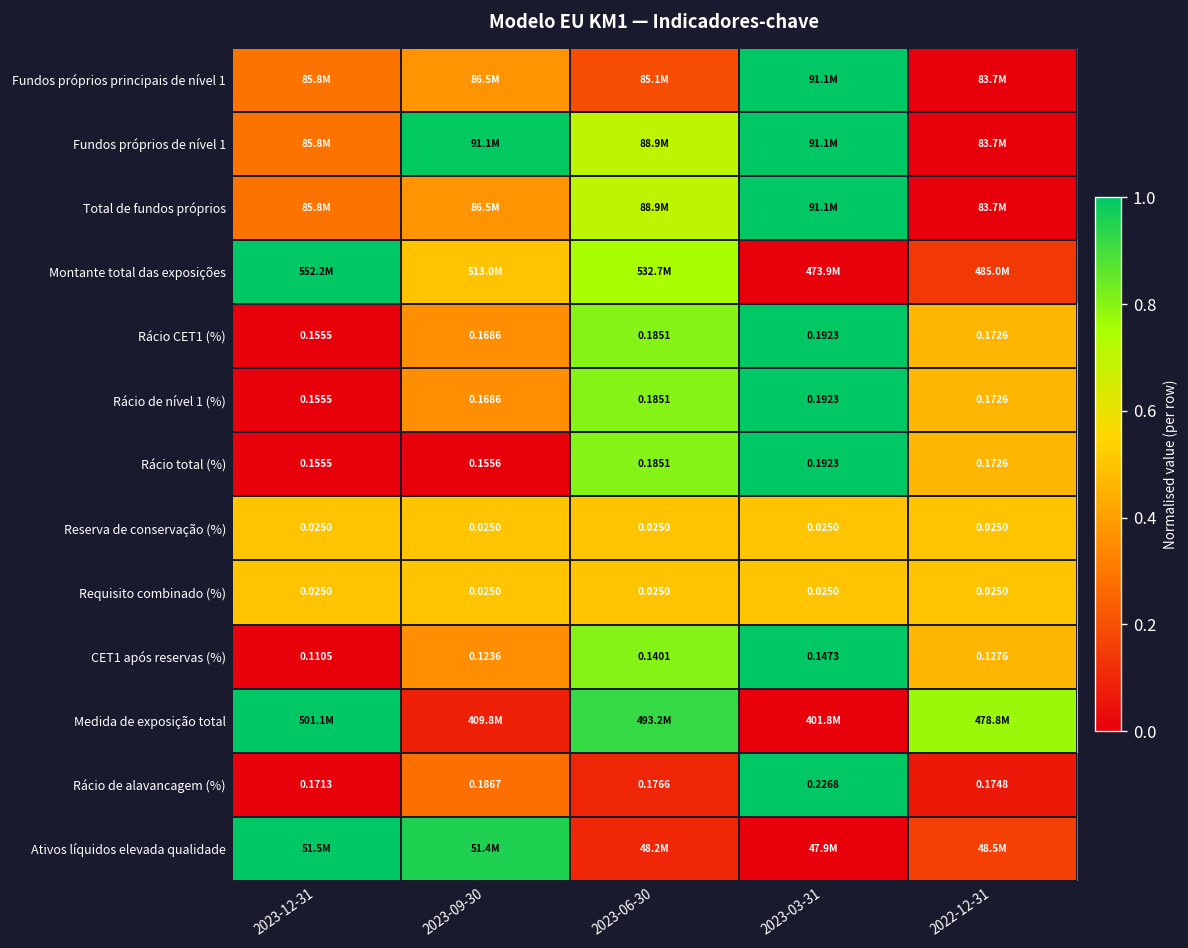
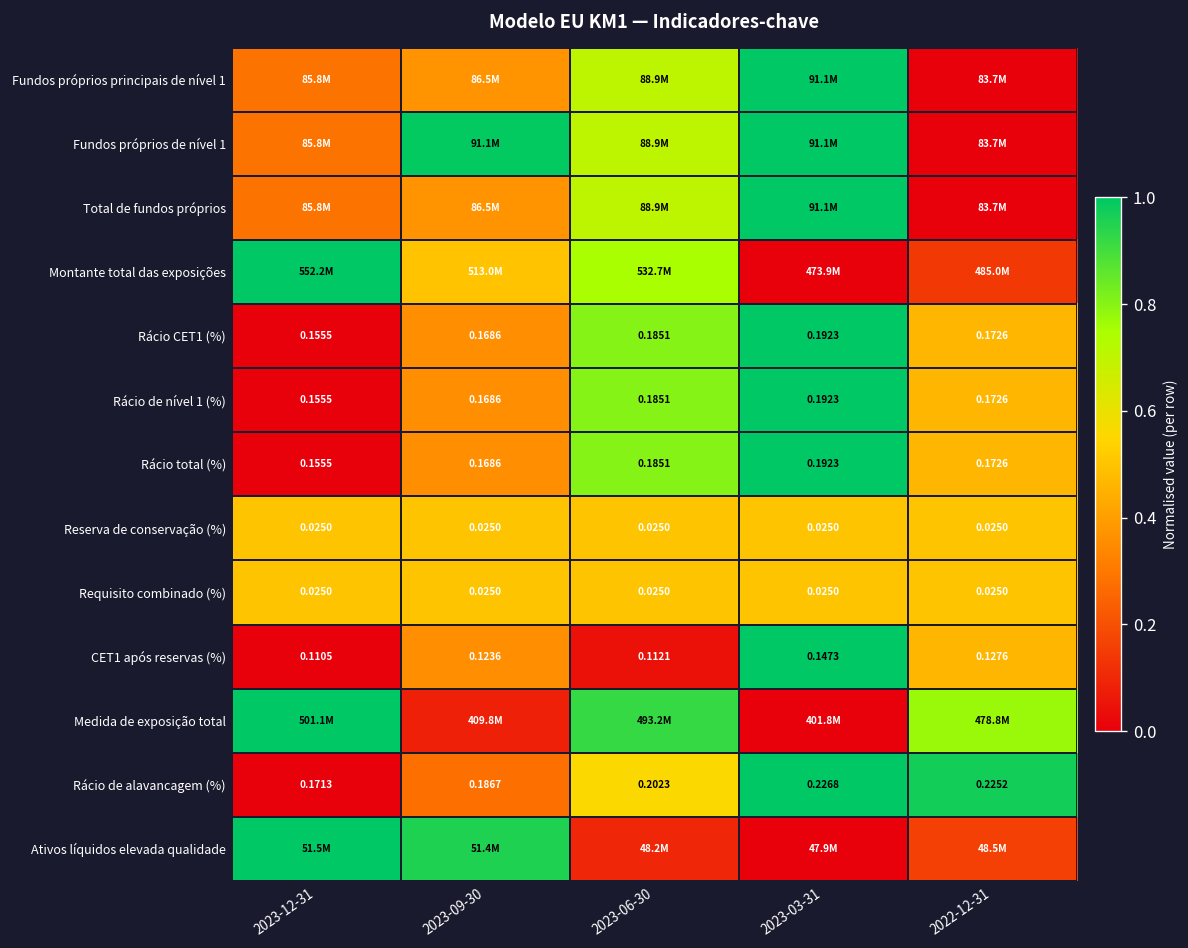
  {
    "Fundos próprios principais de nível 1": {
      "2023-12-31": "85.8M",
      "2023-09-30": "86.5M",
-     "2023-06-30": "85.1M",
+     "2023-06-30": "88.9M",
      "2023-03-31": "91.1M",
      "2022-12-31": "83.7M"
    },
    "Fundos próprios de nível 1": {
      "2023-12-31": "85.8M",
      "2023-09-30": "91.1M",
      "2023-06-30": "88.9M",
      "2023-03-31": "91.1M",
      "2022-12-31": "83.7M"
    },
    "Total de fundos próprios": {
      "2023-12-31": "85.8M",
      "2023-09-30": "86.5M",
      "2023-06-30": "88.9M",
      "2023-03-31": "91.1M",
      "2022-12-31": "83.7M"
    },
    "Montante total das exposições": {
      "2023-12-31": "552.2M",
      "2023-09-30": "513.0M",
      "2023-06-30": "532.7M",
      "2023-03-31": "473.9M",
      "2022-12-31": "485.0M"
    },
    "Rácio CET1 (%)": {
      "2023-12-31": "0.1555",
      "2023-09-30": "0.1686",
      "2023-06-30": "0.1851",
      "2023-03-31": "0.1923",
      "2022-12-31": "0.1726"
    },
    "Rácio de nível 1 (%)": {
      "2023-12-31": "0.1555",
      "2023-09-30": "0.1686",
      "2023-06-30": "0.1851",
      "2023-03-31": "0.1923",
      "2022-12-31": "0.1726"
    },
    "Rácio total (%)": {
      "2023-12-31": "0.1555",
-     "2023-09-30": "0.1556",
+     "2023-09-30": "0.1686",
      "2023-06-30": "0.1851",
      "2023-03-31": "0.1923",
      "2022-12-31": "0.1726"
    },
    "Reserva de conservação (%)": {
      "2023-12-31": "0.0250",
      "2023-09-30": "0.0250",
      "2023-06-30": "0.0250",
      "2023-03-31": "0.0250",
      "2022-12-31": "0.0250"
    },
    "Requisito combinado (%)": {
      "2023-12-31": "0.0250",
      "2023-09-30": "0.0250",
      "2023-06-30": "0.0250",
      "2023-03-31": "0.0250",
      "2022-12-31": "0.0250"
    },
    "CET1 após reservas (%)": {
      "2023-12-31": "0.1105",
      "2023-09-30": "0.1236",
-     "2023-06-30": "0.1401",
+     "2023-06-30": "0.1121",
      "2023-03-31": "0.1473",
      "2022-12-31": "0.1276"
    },
    "Medida de exposição total": {
      "2023-12-31": "501.1M",
      "2023-09-30": "409.8M",
      "2023-06-30": "493.2M",
      "2023-03-31": "401.8M",
      "2022-12-31": "478.8M"
    },
    "Rácio de alavancagem (%)": {
      "2023-12-31": "0.1713",
      "2023-09-30": "0.1867",
-     "2023-06-30": "0.1766",
+     "2023-06-30": "0.2023",
      "2023-03-31": "0.2268",
-     "2022-12-31": "0.1748"
+     "2022-12-31": "0.2252"
    },
    "Ativos líquidos elevada qualidade": {
      "2023-12-31": "51.5M",
      "2023-09-30": "51.4M",
      "2023-06-30": "48.2M",
      "2023-03-31": "47.9M",
      "2022-12-31": "48.5M"
    }
  }
